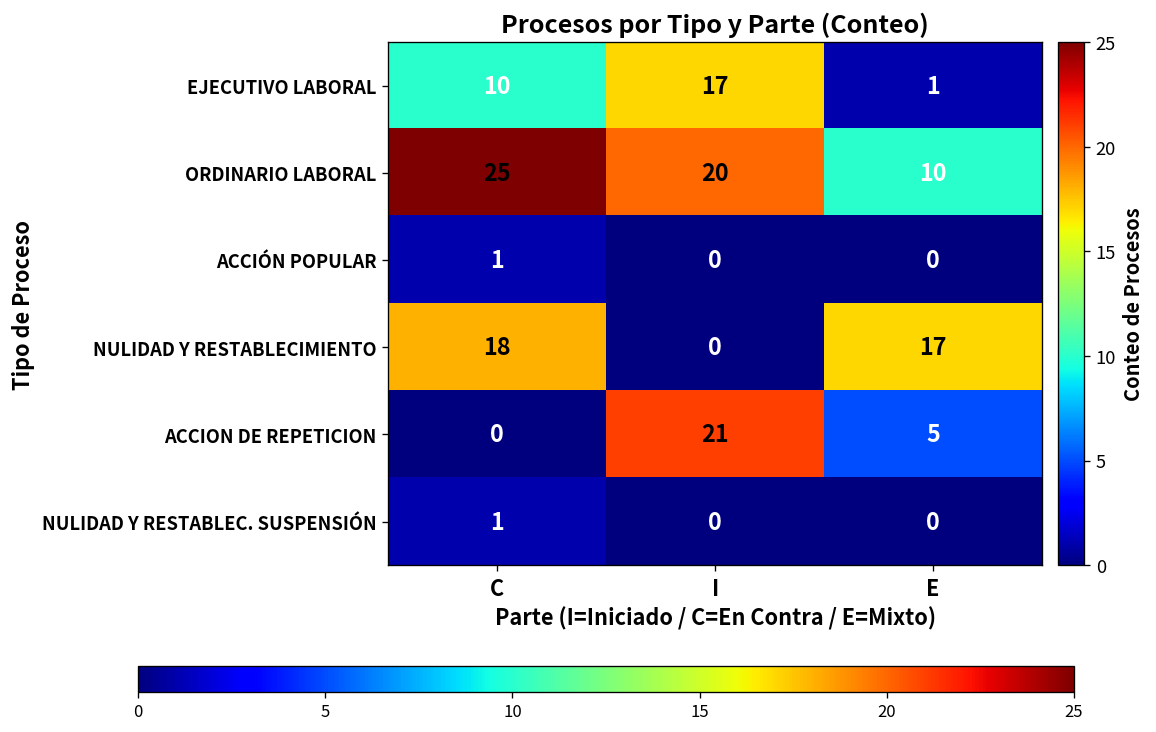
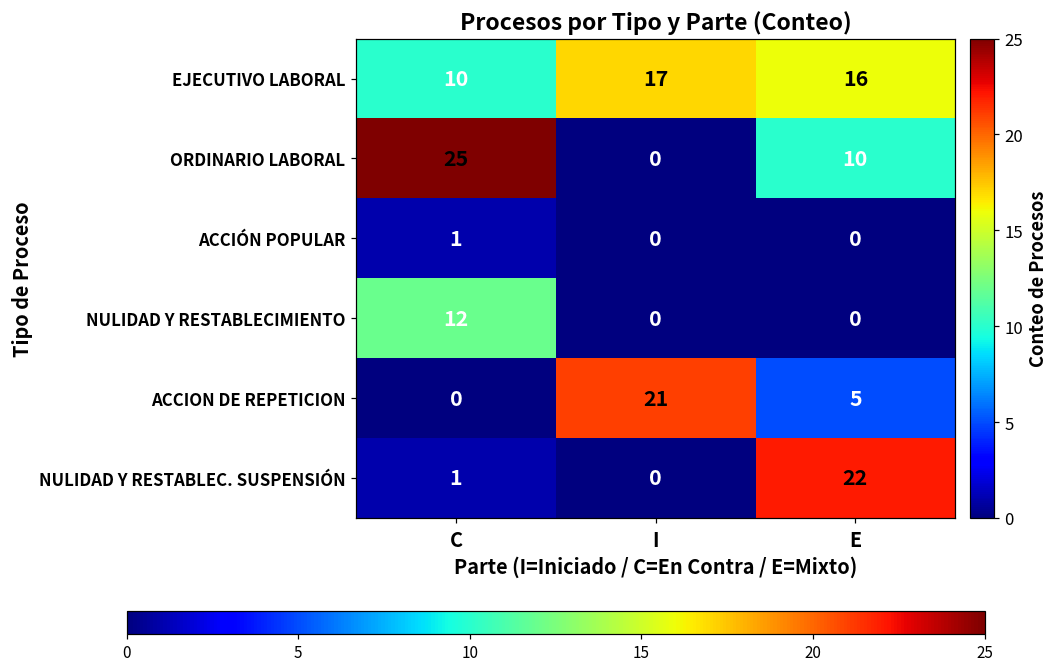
  {
    "EJECUTIVO LABORAL": {
      "C": 10,
      "I": 17,
-     "E": 1
+     "E": 16
    },
    "ORDINARIO LABORAL": {
      "C": 25,
-     "I": 20,
+     "I": 0,
      "E": 10
    },
    "ACCIÓN POPULAR": {
      "C": 1,
      "I": 0,
      "E": 0
    },
    "NULIDAD Y RESTABLECIMIENTO": {
-     "C": 18,
+     "C": 12,
      "I": 0,
-     "E": 17
+     "E": 0
    },
    "ACCION DE REPETICION": {
      "C": 0,
      "I": 21,
      "E": 5
    },
    "NULIDAD Y RESTABLEC. SUSPENSIÓN": {
      "C": 1,
      "I": 0,
-     "E": 0
+     "E": 22
    }
  }
